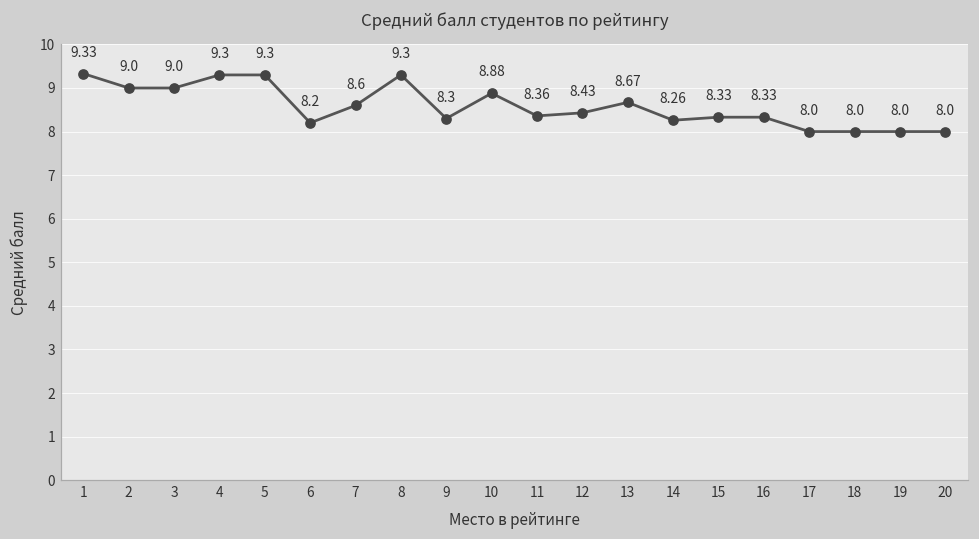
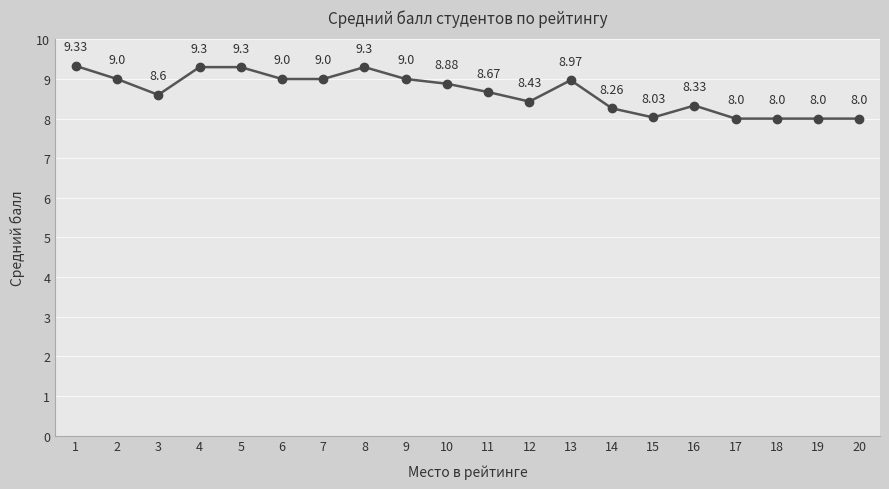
  {
    "1": 9.33,
    "2": 9.0,
-   "3": 9.0,
+   "3": 8.6,
    "4": 9.3,
    "5": 9.3,
-   "6": 8.2,
-   "7": 8.6,
+   "6": 9.0,
+   "7": 9.0,
    "8": 9.3,
-   "9": 8.3,
+   "9": 9.0,
    "10": 8.88,
-   "11": 8.36,
+   "11": 8.67,
    "12": 8.43,
-   "13": 8.67,
+   "13": 8.97,
    "14": 8.26,
-   "15": 8.33,
+   "15": 8.03,
    "16": 8.33,
    "17": 8.0,
    "18": 8.0,
    "19": 8.0,
    "20": 8.0
  }
